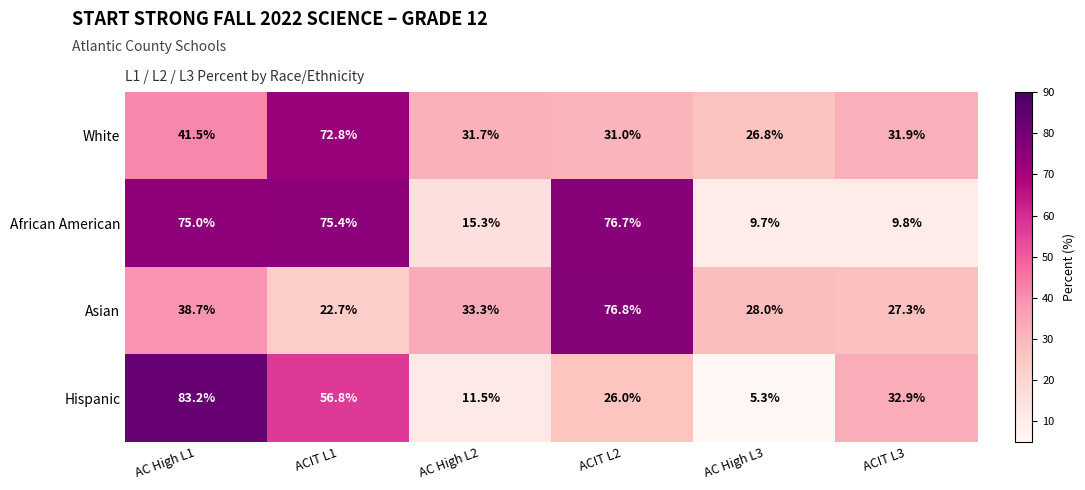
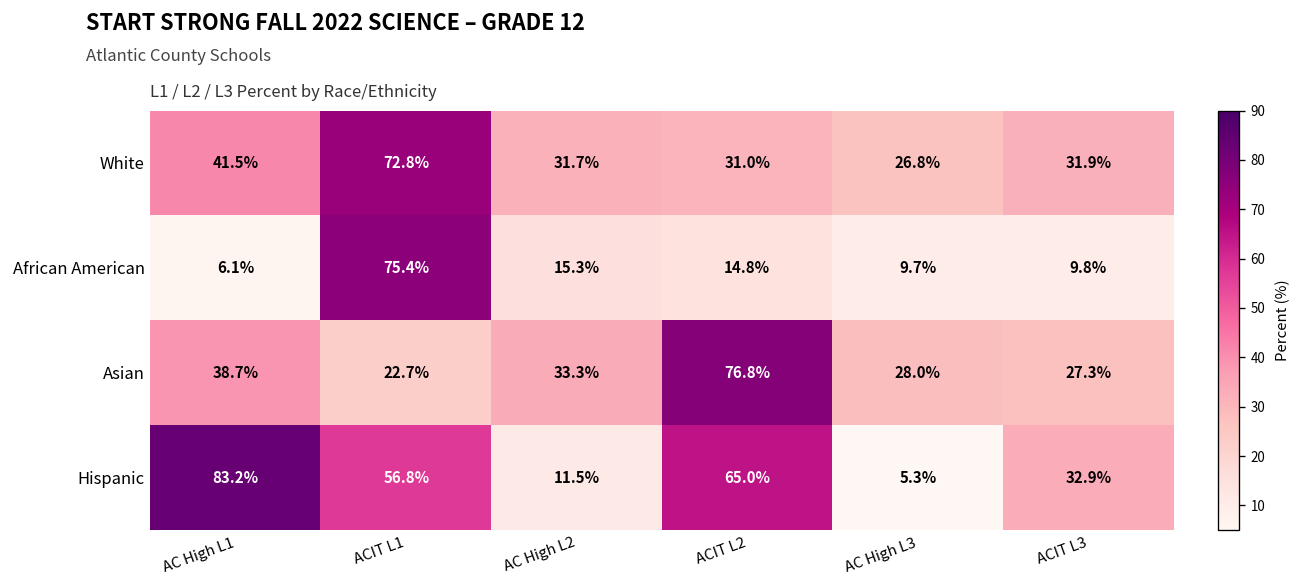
  {
    "White": {
      "AC High L1": "41.5%",
      "ACIT L1": "72.8%",
      "AC High L2": "31.7%",
      "ACIT L2": "31.0%",
      "AC High L3": "26.8%",
      "ACIT L3": "31.9%"
    },
    "African American": {
-     "AC High L1": "75.0%",
+     "AC High L1": "6.1%",
      "ACIT L1": "75.4%",
      "AC High L2": "15.3%",
-     "ACIT L2": "76.7%",
+     "ACIT L2": "14.8%",
      "AC High L3": "9.7%",
      "ACIT L3": "9.8%"
    },
    "Asian": {
      "AC High L1": "38.7%",
      "ACIT L1": "22.7%",
      "AC High L2": "33.3%",
      "ACIT L2": "76.8%",
      "AC High L3": "28.0%",
      "ACIT L3": "27.3%"
    },
    "Hispanic": {
      "AC High L1": "83.2%",
      "ACIT L1": "56.8%",
      "AC High L2": "11.5%",
-     "ACIT L2": "26.0%",
+     "ACIT L2": "65.0%",
      "AC High L3": "5.3%",
      "ACIT L3": "32.9%"
    }
  }
